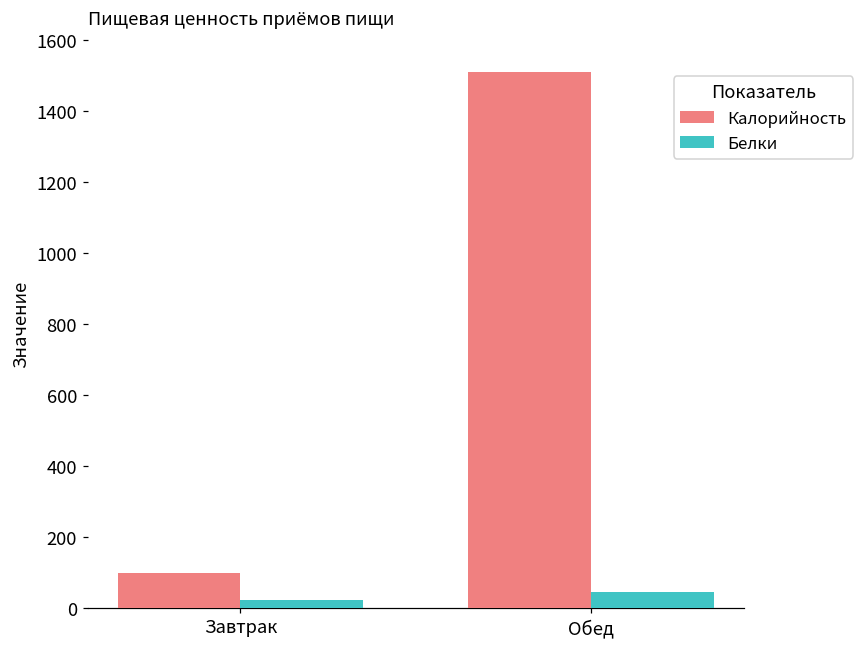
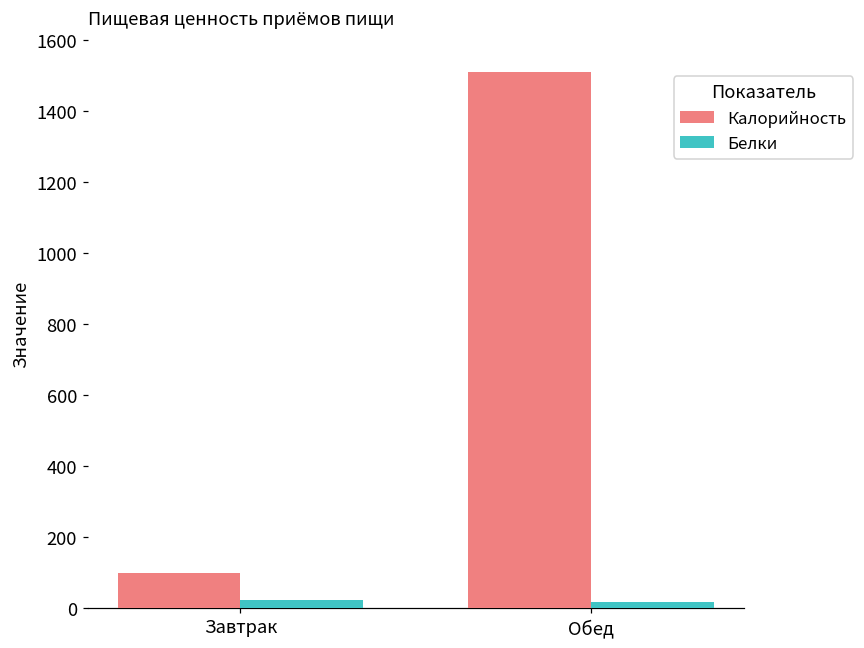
  {
    "Калорийность": {
      "Завтрак": 100,
      "Обед": 1510
    },
    "Белки": {
      "Завтрак": 20,
-     "Обед": 40
+     "Обед": 20
    }
  }
